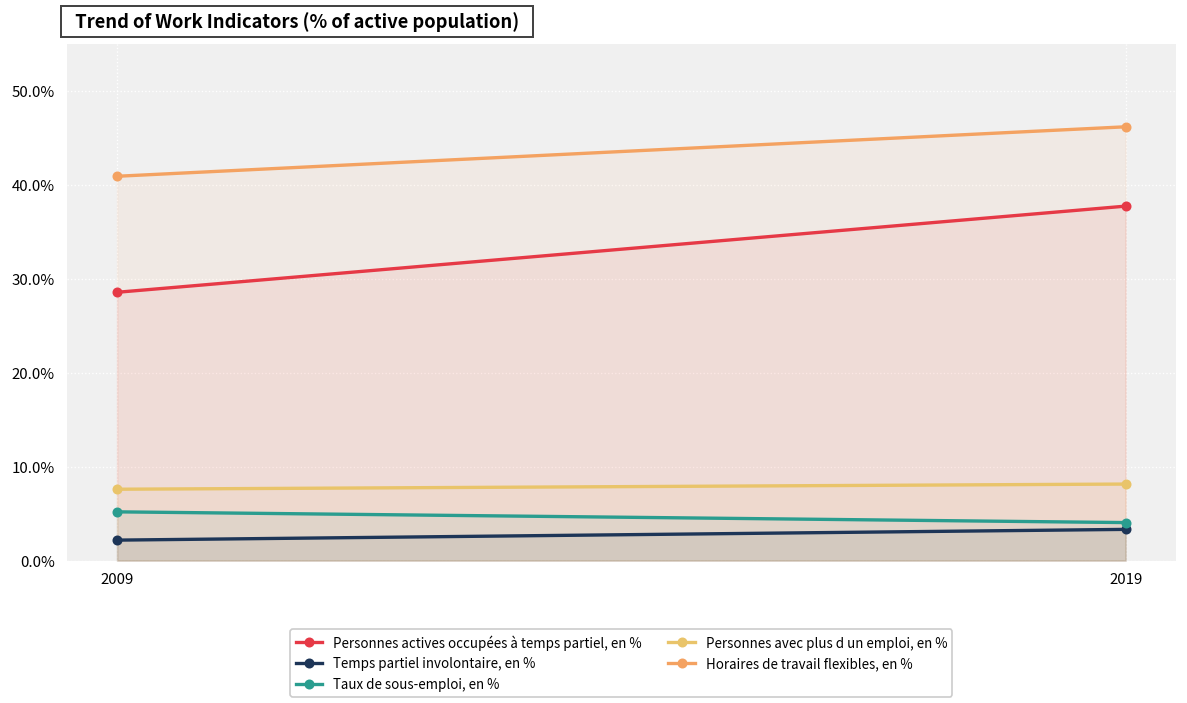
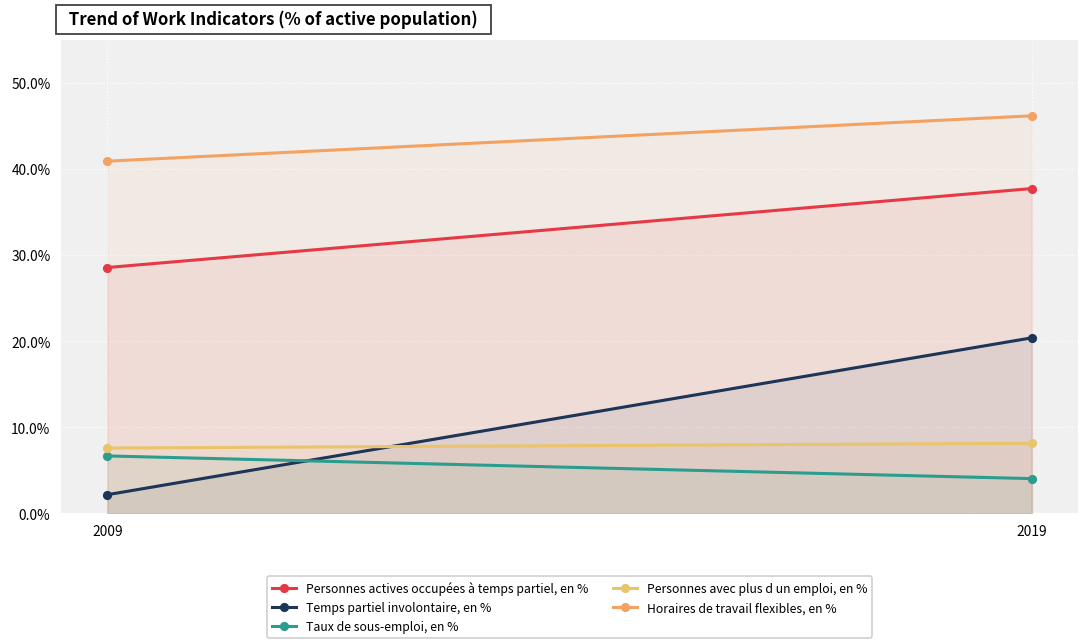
  {
    "Personnes actives occupées à temps partiel, en %": {
      "2009": "29%",
      "2019": "38%"
    },
    "Temps partiel involontaire, en %": {
      "2009": "2%",
-     "2019": "3%"
+     "2019": "20%"
    },
    "Taux de sous-emploi, en %": {
-     "2009": "5%",
+     "2009": "7%",
      "2019": "4%"
    }
  }
